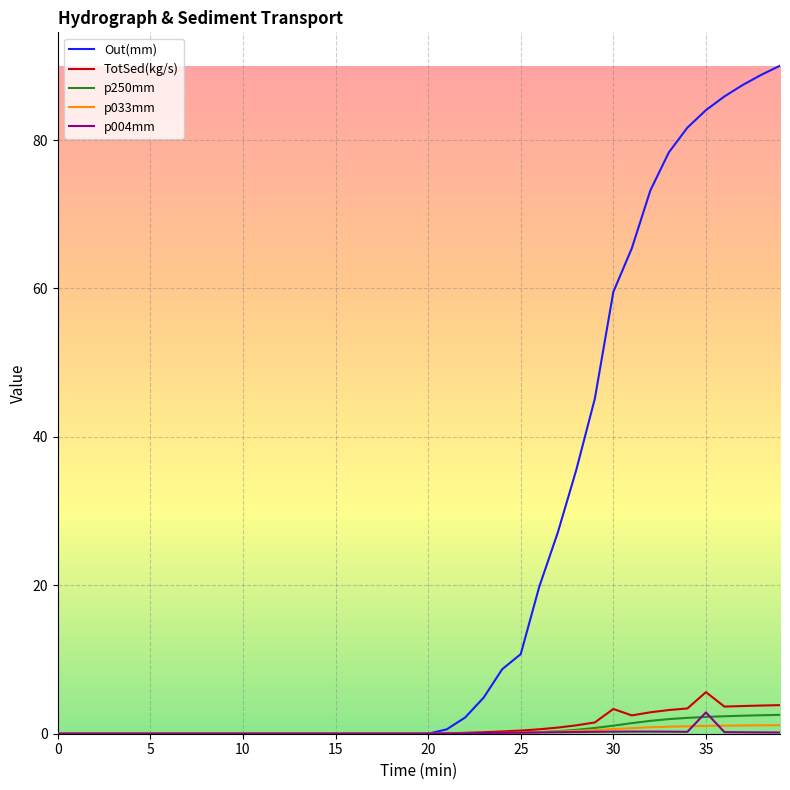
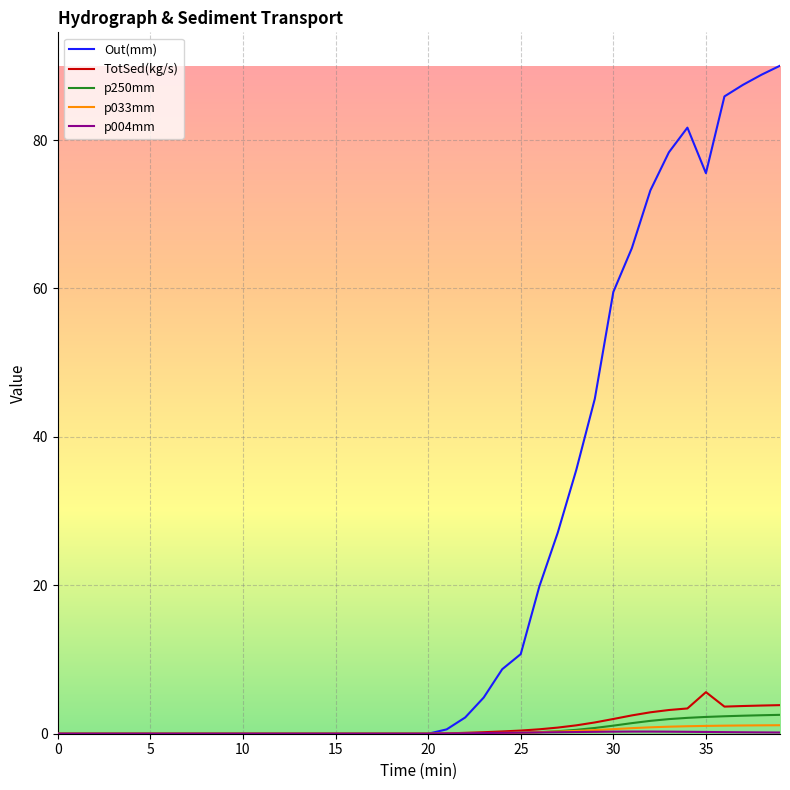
  {
    "Out(mm)": {
      "25": 11,
      "30": 60,
-     "35": 84
+     "35": 76
    },
    "TotSed(kg/s)": {
-     "30": 3,
+     "30": 2,
      "35": 6
    },
    "p250mm": {
      "30": 1,
      "35": 2
    },
    "p033mm": {
      "30": 1,
      "35": 1
    },
    "p004mm": {
      "30": 0,
-     "35": 3
+     "35": 0
    }
  }
